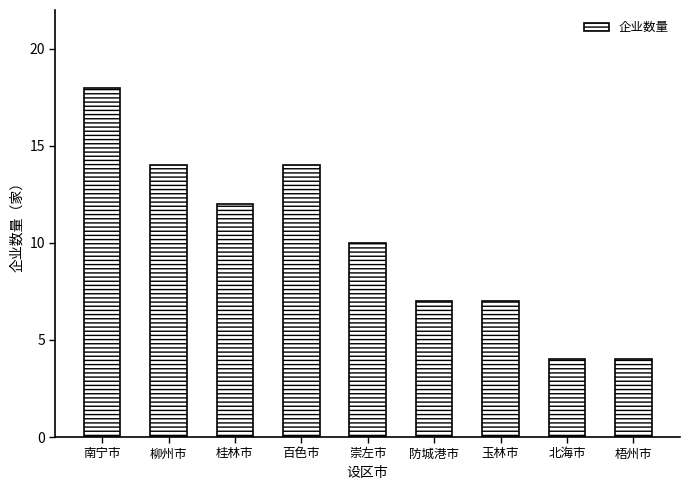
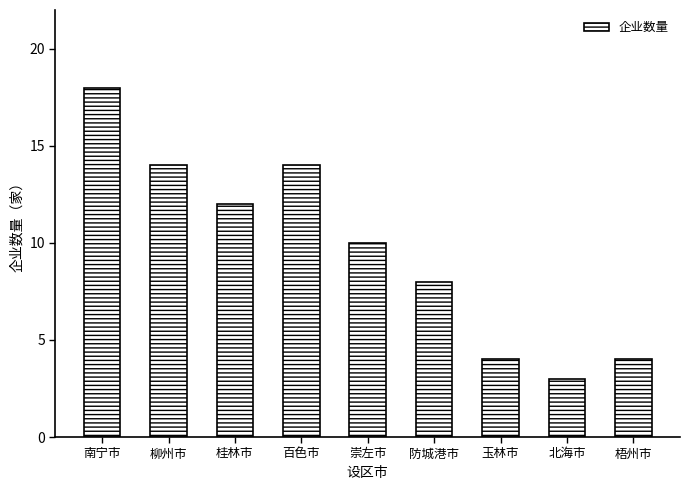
  {
    "南宁市": 18,
    "柳州市": 14,
    "桂林市": 12,
    "百色市": 14,
    "崇左市": 10,
-   "防城港市": 7,
-   "玉林市": 7,
-   "北海市": 4,
+   "防城港市": 8,
+   "玉林市": 4,
+   "北海市": 3,
    "梧州市": 4
  }
